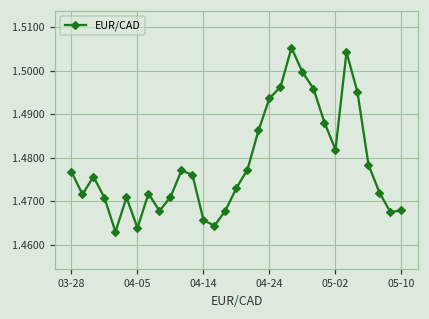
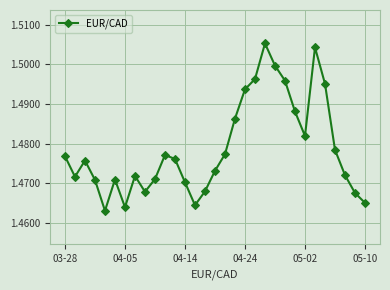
  {
    "03-28": 1.477,
    "04-05": 1.464,
-   "04-14": 1.466,
+   "04-14": 1.470,
    "04-24": 1.494,
    "05-02": 1.482,
-   "05-10": 1.468
+   "05-10": 1.465
  }
